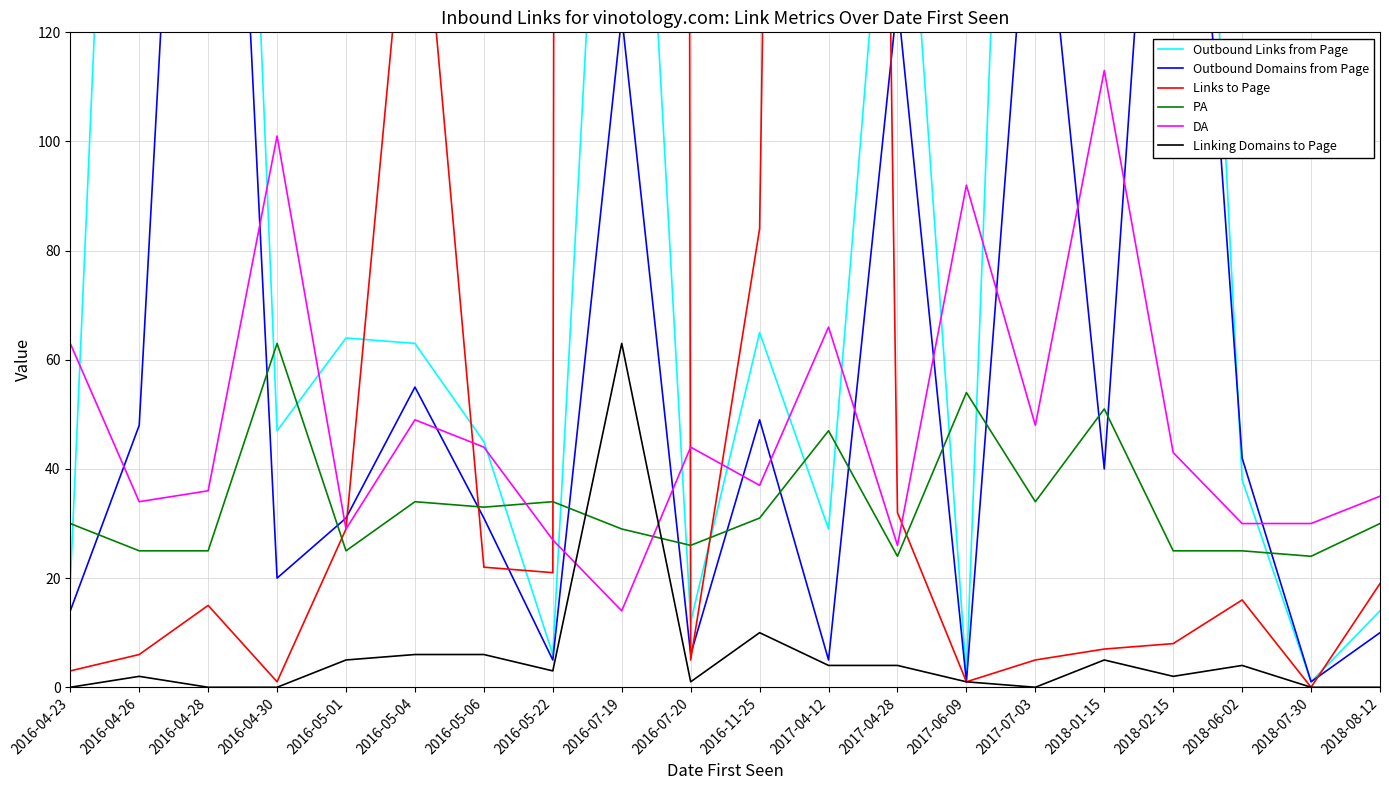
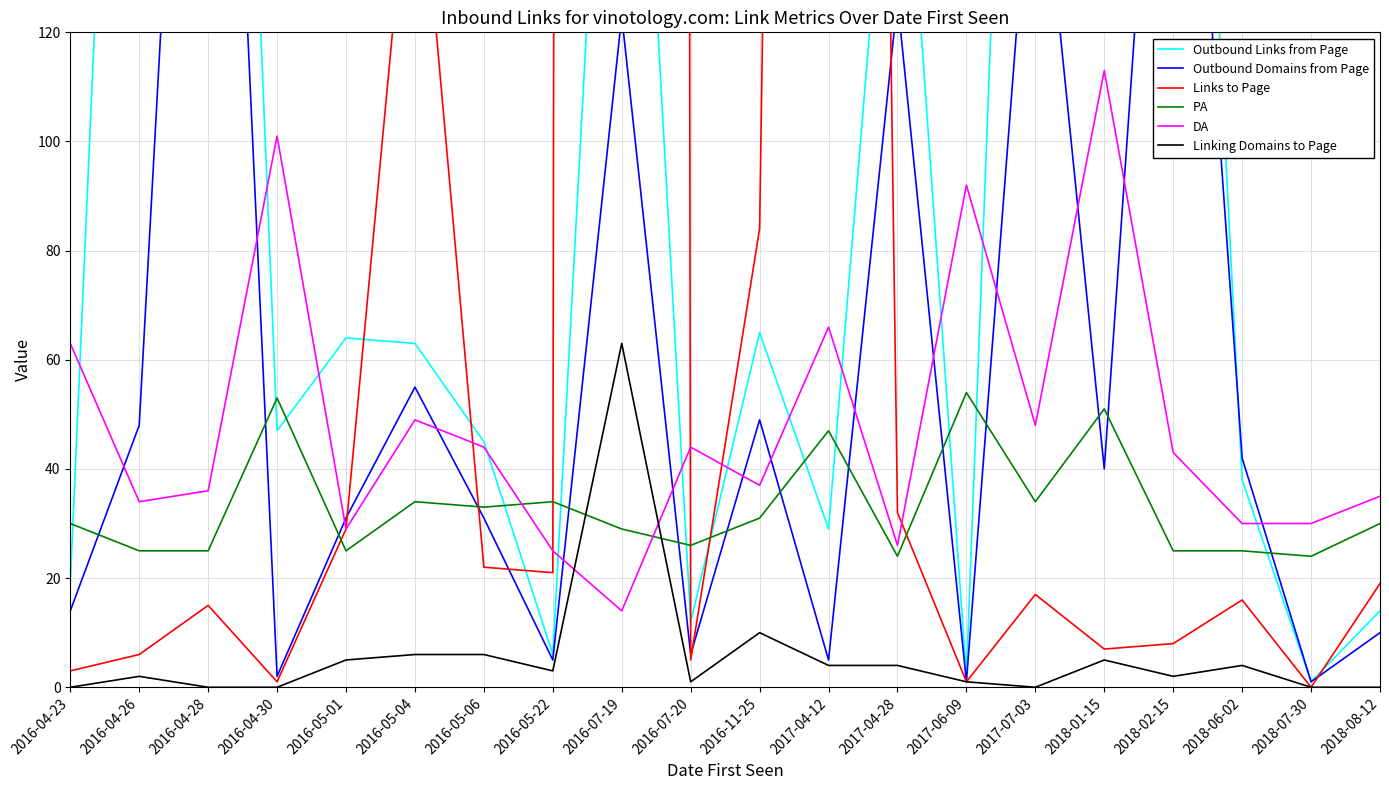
  {
    "Outbound Links from Page": {
      "2016-04-23": 19,
      "2016-04-30": 47,
      "2016-05-01": 64,
      "2016-05-04": 63,
      "2016-05-06": 45,
      "2016-05-22": 6,
      "2016-07-20": 12,
      "2016-11-25": 65,
      "2017-04-12": 29,
      "2017-06-09": 2,
      "2018-06-02": 38,
      "2018-08-12": 14
    },
    "Outbound Domains from Page": {
      "2016-04-23": 14,
      "2016-04-26": 48,
-     "2016-04-30": 20,
+     "2016-04-30": 2,
      "2016-05-01": 31,
      "2016-05-04": 55,
      "2016-05-06": 31,
      "2016-05-22": 5,
      "2016-07-20": 6,
      "2016-11-25": 49,
      "2017-04-12": 5,
      "2018-01-15": 40,
      "2018-06-02": 42,
      "2018-08-12": 10
    },
    "Links to Page": {
      "2016-04-23": 3,
      "2016-04-26": 6,
      "2016-04-28": 15,
      "2016-04-30": 1,
      "2016-05-06": 22,
      "2016-05-22": 21,
      "2016-07-20": 5,
      "2016-11-25": 84,
      "2017-04-28": 32,
-     "2017-07-03": 5,
+     "2017-07-03": 17,
      "2018-01-15": 7,
      "2018-02-15": 8,
      "2018-06-02": 16,
      "2018-08-12": 19
    },
    "PA": {
      "2016-04-23": 30,
      "2016-04-26": 25,
      "2016-04-28": 25,
-     "2016-04-30": 63,
+     "2016-04-30": 53,
      "2016-05-01": 25,
      "2016-05-04": 34,
      "2016-05-06": 33,
      "2016-05-22": 34,
      "2016-07-19": 29,
      "2016-07-20": 26,
      "2016-11-25": 31,
      "2017-04-12": 47,
      "2017-04-28": 24,
      "2017-06-09": 54,
      "2017-07-03": 34,
      "2018-01-15": 51,
      "2018-02-15": 25,
      "2018-06-02": 25,
      "2018-07-30": 24,
      "2018-08-12": 30
    },
    "DA": {
      "2016-04-23": 63,
      "2016-04-26": 34,
      "2016-04-28": 36,
      "2016-04-30": 101,
      "2016-05-04": 49,
      "2016-05-06": 44,
-     "2016-05-22": 27,
+     "2016-05-22": 25,
      "2016-07-19": 14,
      "2016-07-20": 44,
      "2016-11-25": 37,
      "2017-04-12": 66,
      "2017-04-28": 26,
      "2017-06-09": 92,
      "2017-07-03": 48,
      "2018-01-15": 113,
      "2018-02-15": 43,
      "2018-06-02": 30,
      "2018-07-30": 30,
      "2018-08-12": 35
    },
    "Linking Domains to Page": {
      "2016-04-23": 0,
      "2016-04-26": 2,
      "2016-04-28": 0,
      "2016-04-30": 0,
      "2016-05-01": 5,
      "2016-05-04": 6,
      "2016-05-06": 6,
      "2016-05-22": 3,
      "2016-07-19": 63,
      "2016-07-20": 1,
      "2016-11-25": 10,
      "2017-04-12": 4,
      "2017-04-28": 4,
      "2017-07-03": 0,
      "2018-01-15": 5,
      "2018-02-15": 2,
      "2018-06-02": 4,
      "2018-08-12": 0
    }
  }
